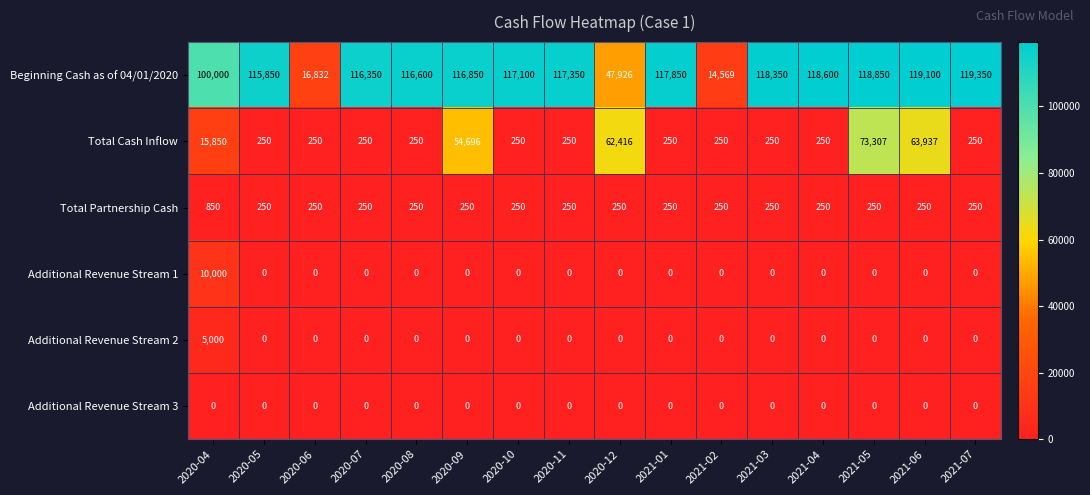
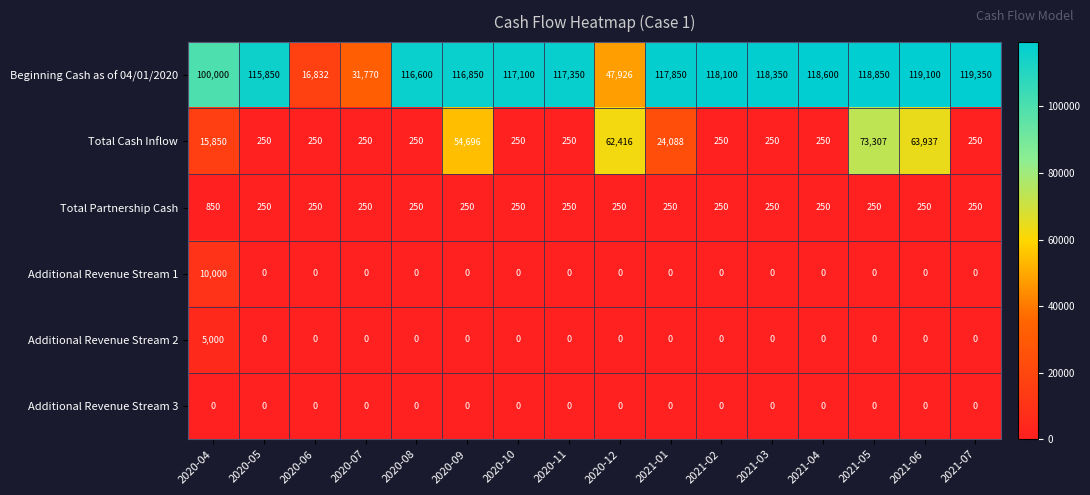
  {
    "Beginning Cash as of 04/01/2020": {
      "2020-04": "100,000",
      "2020-05": "115,850",
      "2020-06": "16,832",
-     "2020-07": "116,350",
+     "2020-07": "31,770",
      "2020-08": "116,600",
      "2020-09": "116,850",
      "2020-10": "117,100",
      "2020-11": "117,350",
      "2020-12": "47,926",
      "2021-01": "117,850",
-     "2021-02": "14,569",
+     "2021-02": "118,100",
      "2021-03": "118,350",
      "2021-04": "118,600",
      "2021-05": "118,850",
      "2021-06": "119,100",
      "2021-07": "119,350"
    },
    "Total Cash Inflow": {
      "2020-04": "15,850",
      "2020-05": "250",
      "2020-06": "250",
      "2020-07": "250",
      "2020-08": "250",
      "2020-09": "54,696",
      "2020-10": "250",
      "2020-11": "250",
      "2020-12": "62,416",
-     "2021-01": "250",
+     "2021-01": "24,088",
      "2021-02": "250",
      "2021-03": "250",
      "2021-04": "250",
      "2021-05": "73,307",
      "2021-06": "63,937",
      "2021-07": "250"
    },
    "Total Partnership Cash": {
      "2020-04": "850",
      "2020-05": "250",
      "2020-06": "250",
      "2020-07": "250",
      "2020-08": "250",
      "2020-09": "250",
      "2020-10": "250",
      "2020-11": "250",
      "2020-12": "250",
      "2021-01": "250",
      "2021-02": "250",
      "2021-03": "250",
      "2021-04": "250",
      "2021-05": "250",
      "2021-06": "250",
      "2021-07": "250"
    },
    "Additional Revenue Stream 1": {
      "2020-04": "10,000",
      "2020-05": "0",
      "2020-06": "0",
      "2020-07": "0",
      "2020-08": "0",
      "2020-09": "0",
      "2020-10": "0",
      "2020-11": "0",
      "2020-12": "0",
      "2021-01": "0",
      "2021-02": "0",
      "2021-03": "0",
      "2021-04": "0",
      "2021-05": "0",
      "2021-06": "0",
      "2021-07": "0"
    },
    "Additional Revenue Stream 2": {
      "2020-04": "5,000",
      "2020-05": "0",
      "2020-06": "0",
      "2020-07": "0",
      "2020-08": "0",
      "2020-09": "0",
      "2020-10": "0",
      "2020-11": "0",
      "2020-12": "0",
      "2021-01": "0",
      "2021-02": "0",
      "2021-03": "0",
      "2021-04": "0",
      "2021-05": "0",
      "2021-06": "0",
      "2021-07": "0"
    },
    "Additional Revenue Stream 3": {
      "2020-04": "0",
      "2020-05": "0",
      "2020-06": "0",
      "2020-07": "0",
      "2020-08": "0",
      "2020-09": "0",
      "2020-10": "0",
      "2020-11": "0",
      "2020-12": "0",
      "2021-01": "0",
      "2021-02": "0",
      "2021-03": "0",
      "2021-04": "0",
      "2021-05": "0",
      "2021-06": "0",
      "2021-07": "0"
    }
  }
